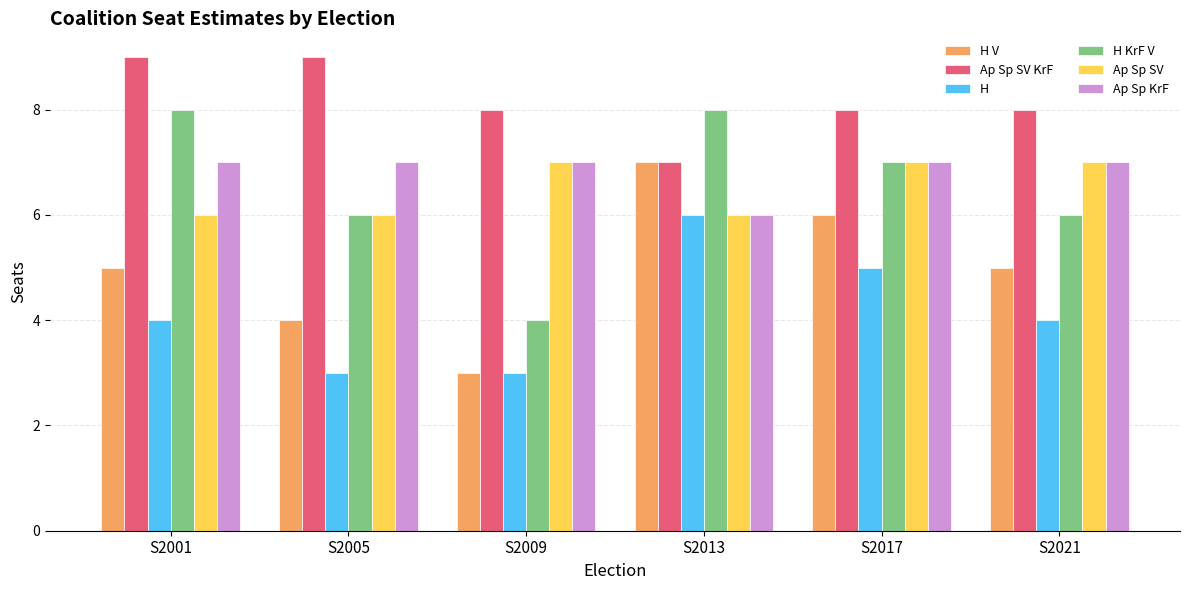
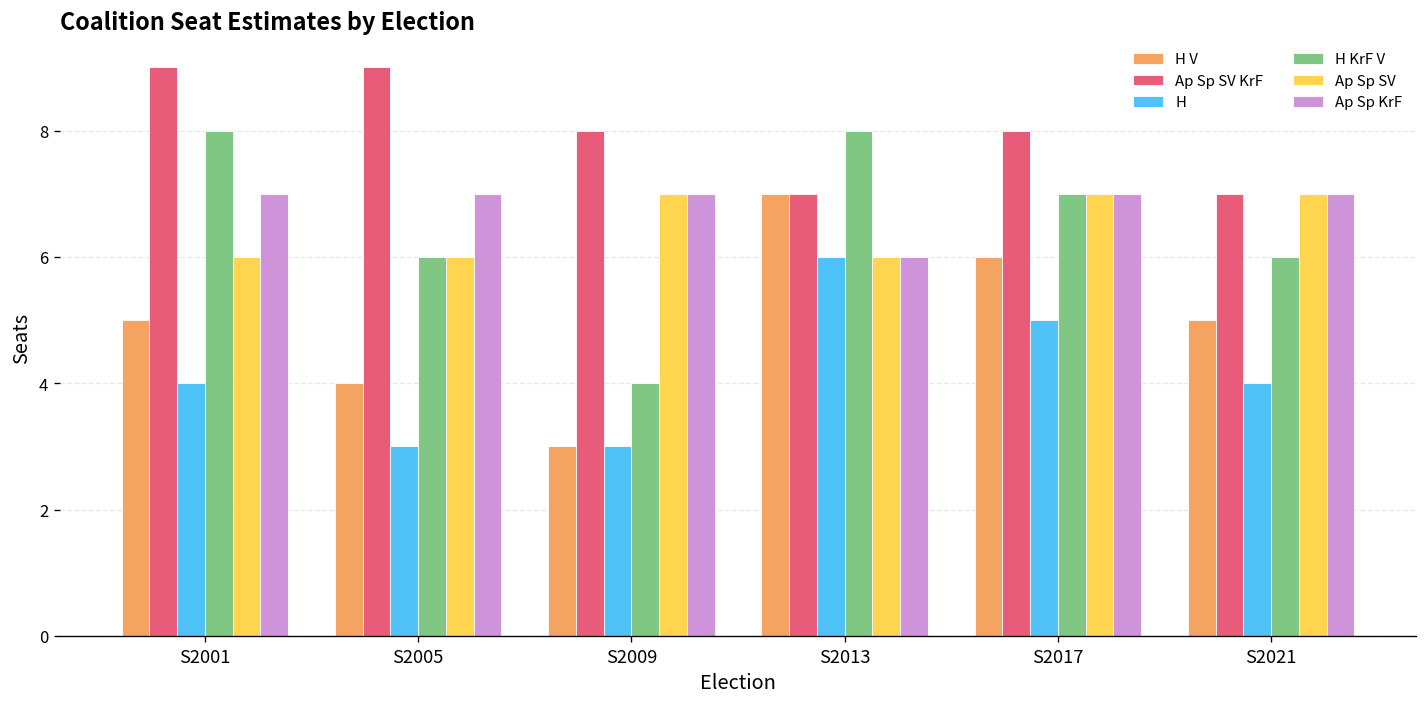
  {
    "Ap Sp SV KrF": {
      "S2001": 9,
      "S2005": 9,
      "S2009": 8,
      "S2013": 7,
      "S2017": 8,
-     "S2021": 8
+     "S2021": 7
    },
    "H": {
      "S2001": 4,
      "S2005": 3,
      "S2009": 3,
      "S2013": 6,
      "S2017": 5,
      "S2021": 4
    },
    "H KrF V": {
      "S2001": 8,
      "S2005": 6,
      "S2009": 4,
      "S2013": 8,
      "S2017": 7,
      "S2021": 6
    },
    "Ap Sp KrF": {
      "S2001": 7,
      "S2005": 7,
      "S2009": 7,
      "S2013": 6,
      "S2017": 7,
      "S2021": 7
    }
  }
